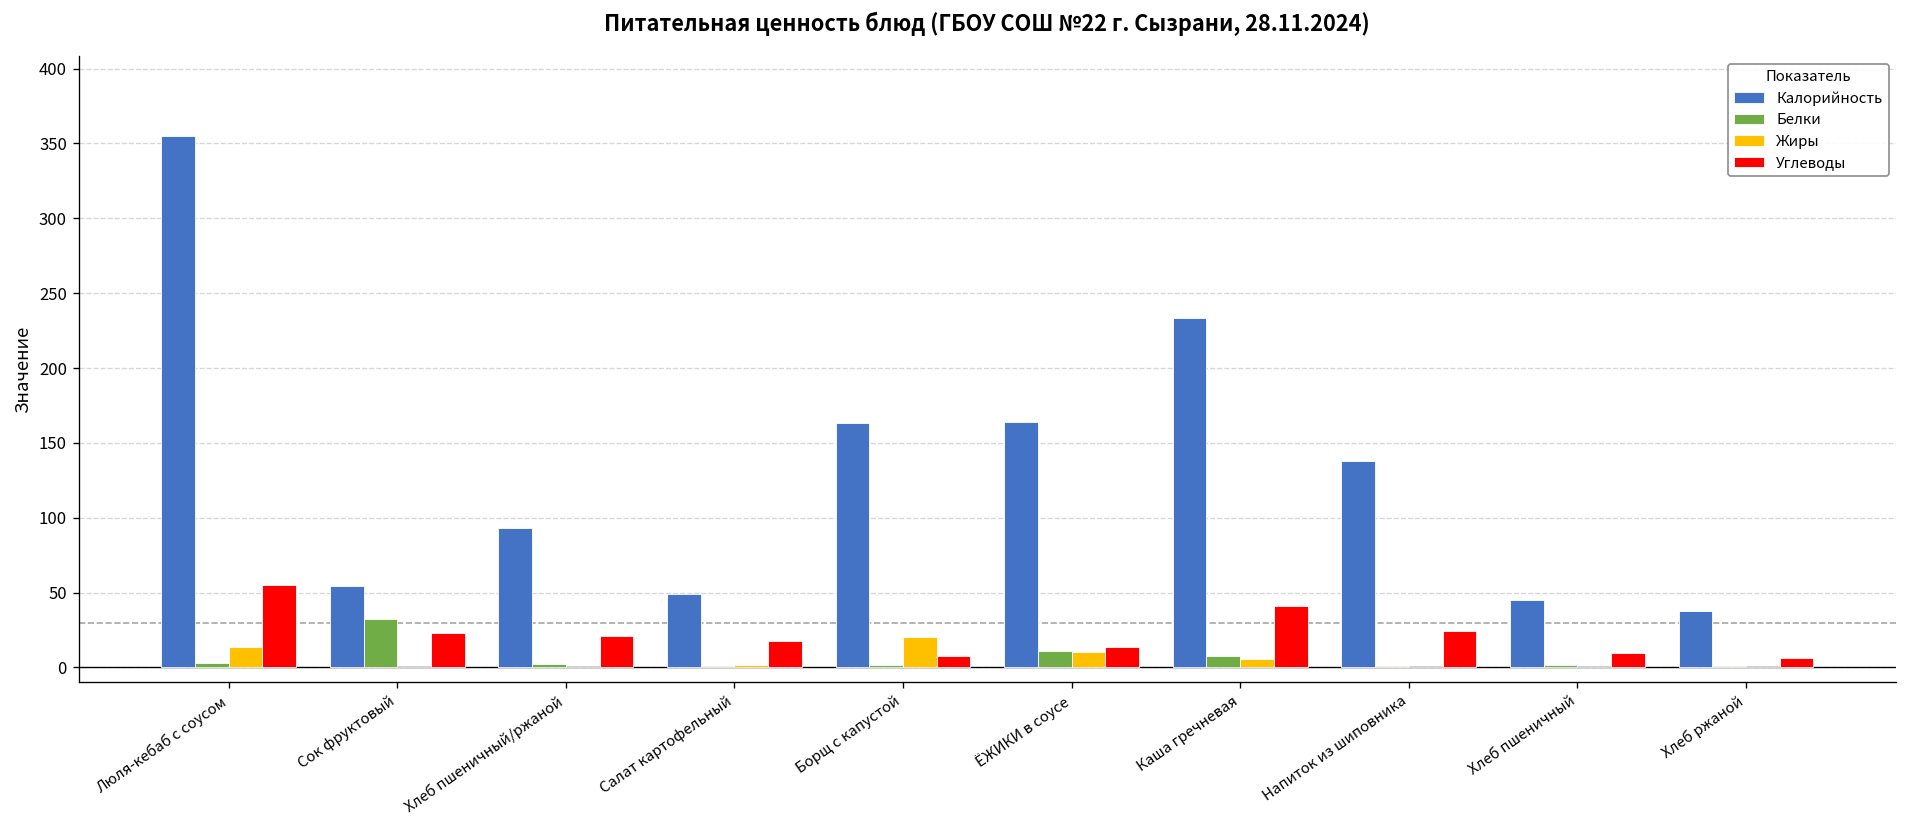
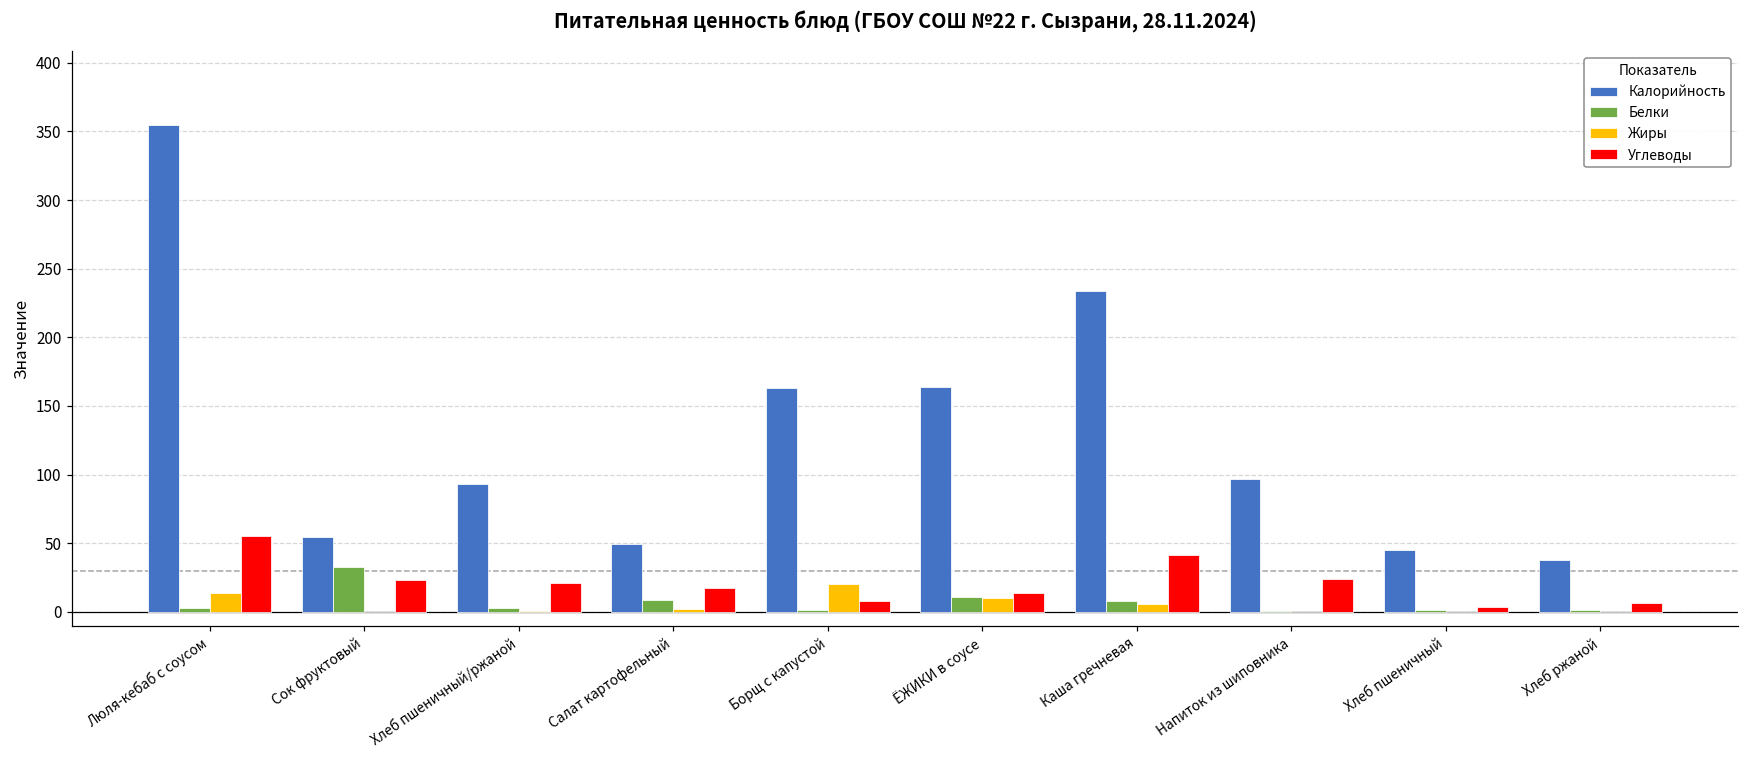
  {
    "Калорийность": {
      "Люля-кебаб с соусом": 355,
      "Сок фруктовый": 55,
      "Хлеб пшеничный/ржаной": 93,
      "Салат картофельный": 49,
      "Борщ с капустой": 163,
      "ЁЖИКИ в соусе": 164,
      "Каша гречневая": 234,
-     "Напиток из шиповника": 138,
+     "Напиток из шиповника": 97,
      "Хлеб пшеничный": 45,
      "Хлеб ржаной": 38
    },
    "Белки": {
      "Люля-кебаб с соусом": 3,
      "Сок фруктовый": 33,
      "Хлеб пшеничный/ржаной": 3,
-     "Салат картофельный": 1,
+     "Салат картофельный": 9,
      "ЁЖИКИ в соусе": 11,
      "Каша гречневая": 8
    },
    "Жиры": {
      "Люля-кебаб с соусом": 14,
      "Сок фруктовый": 0,
      "Борщ с капустой": 21,
      "ЁЖИКИ в соусе": 10,
      "Каша гречневая": 5,
      "Напиток из шиповника": 0
    },
    "Углеводы": {
      "Люля-кебаб с соусом": 55,
      "Сок фруктовый": 23,
      "Хлеб пшеничный/ржаной": 21,
      "Салат картофельный": 18,
      "Борщ с капустой": 8,
      "ЁЖИКИ в соусе": 14,
      "Каша гречневая": 41,
      "Напиток из шиповника": 24,
-     "Хлеб пшеничный": 10,
+     "Хлеб пшеничный": 3,
      "Хлеб ржаной": 6
    }
  }
